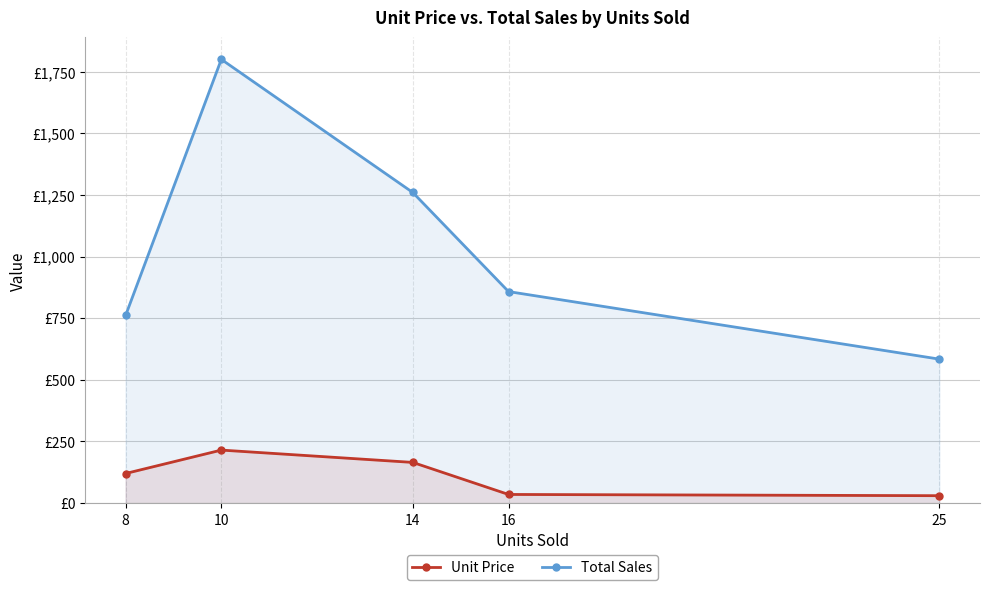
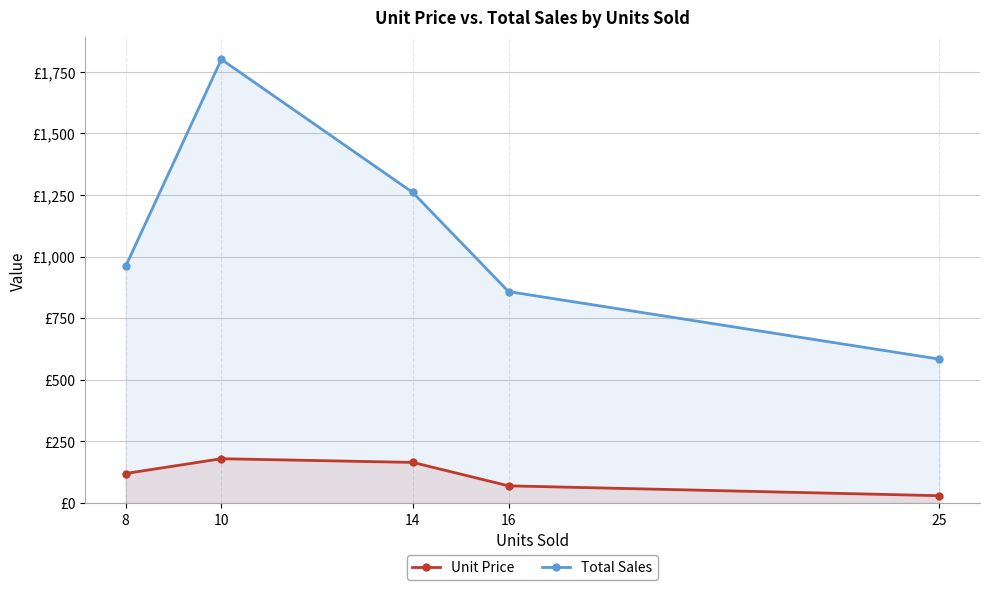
  {
    "Unit Price": {
      "8": "£120",
-     "10": "£220",
+     "10": "£180",
      "14": "£170",
-     "16": "£40",
+     "16": "£70",
      "25": "£30"
    },
    "Total Sales": {
-     "8": "£760",
+     "8": "£960",
      "10": "£1,800",
      "14": "£1,260",
      "16": "£860",
      "25": "£580"
    }
  }
